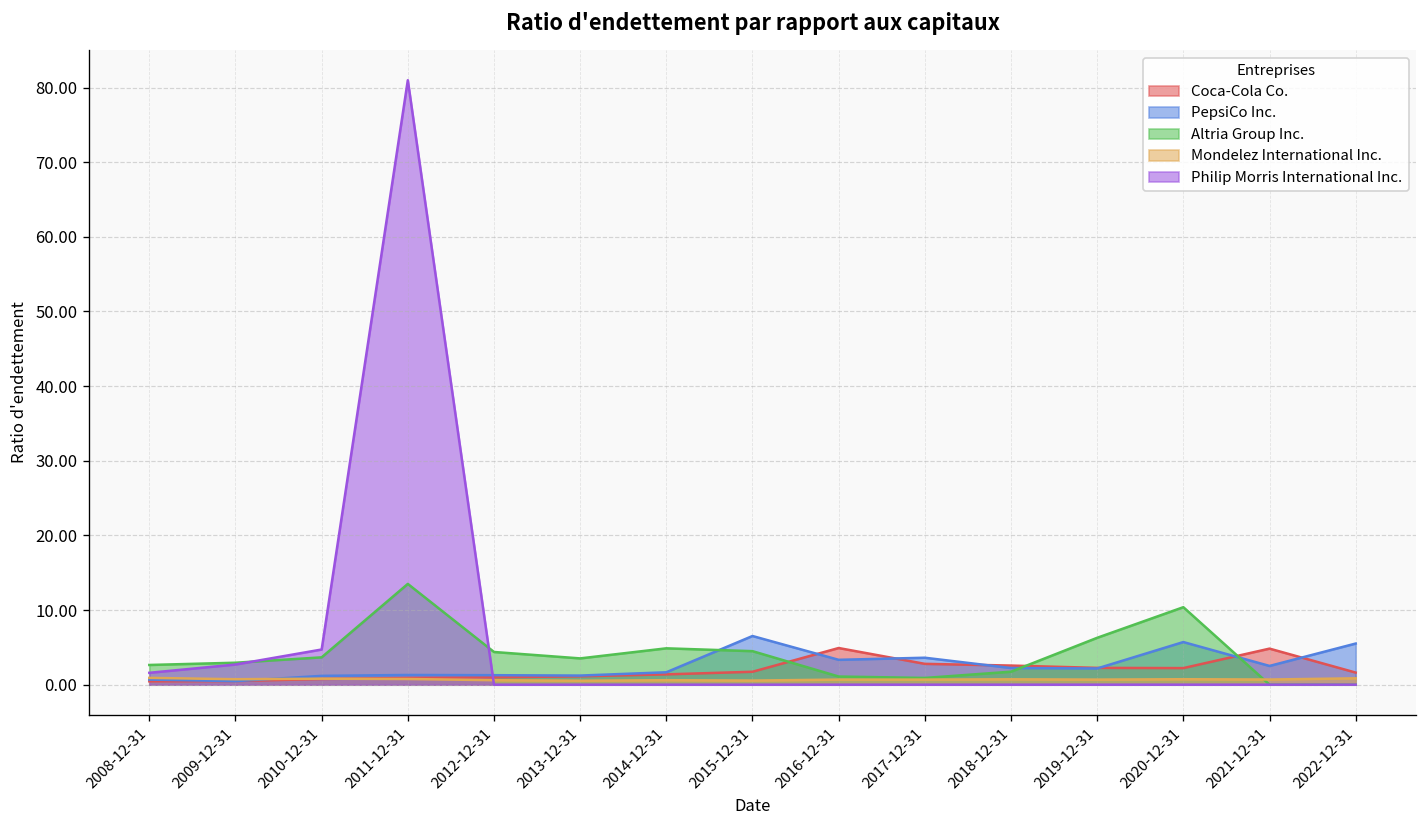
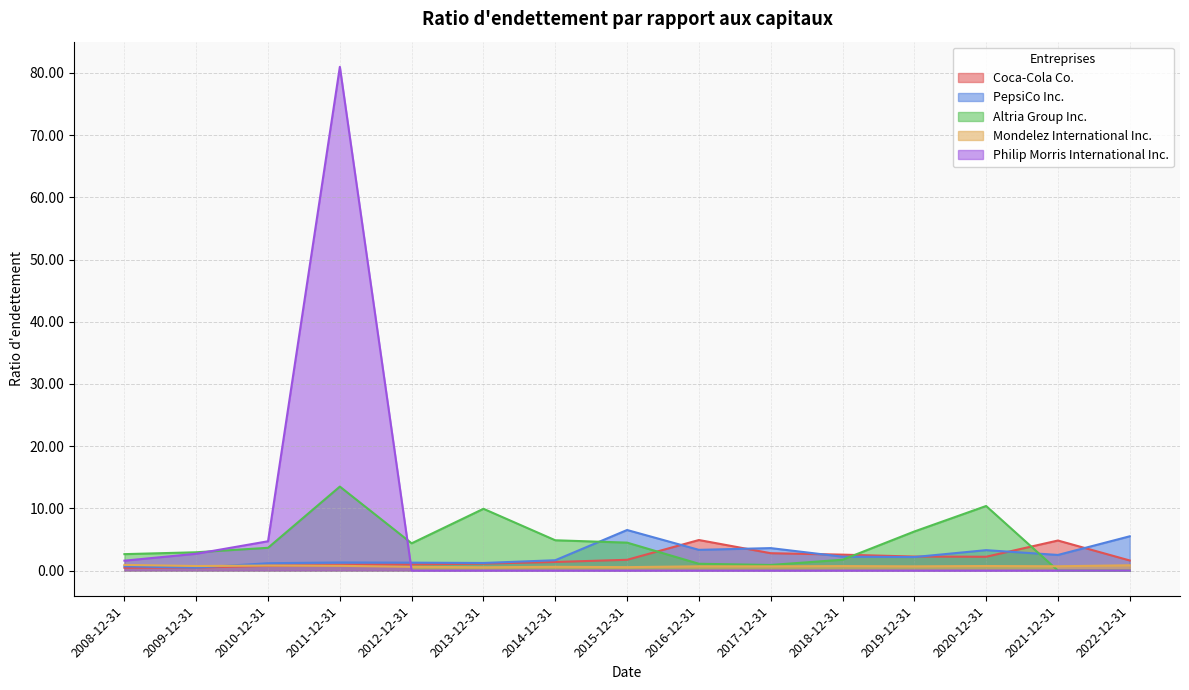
  {
    "Coca-Cola Co.": {
      "2015-12-31": 2,
      "2016-12-31": 5,
      "2017-12-31": 3,
      "2020-12-31": 2,
      "2021-12-31": 5,
      "2022-12-31": 2
    },
    "PepsiCo Inc.": {
      "2015-12-31": 7,
      "2016-12-31": 3,
      "2017-12-31": 4,
-     "2020-12-31": 6,
+     "2020-12-31": 3,
      "2021-12-31": 3,
      "2022-12-31": 6
    },
    "Altria Group Inc.": {
      "2008-12-31": 3,
      "2010-12-31": 4,
      "2011-12-31": 14,
      "2012-12-31": 4,
-     "2013-12-31": 4,
+     "2013-12-31": 10,
      "2014-12-31": 5,
      "2015-12-31": 4,
      "2018-12-31": 2,
      "2019-12-31": 6,
      "2020-12-31": 10
    },
    "Mondelez International Inc.": {
      "2013-12-31": 1,
      "2014-12-31": 1,
      "2015-12-31": 1,
      "2018-12-31": 1,
      "2019-12-31": 1,
      "2020-12-31": 1,
      "2021-12-31": 1,
      "2022-12-31": 1
    },
    "Philip Morris International Inc.": {
      "2008-12-31": 2,
      "2010-12-31": 5,
      "2011-12-31": 81,
      "2012-12-31": 0,
      "2013-12-31": 0,
      "2014-12-31": 0,
      "2015-12-31": 0,
      "2016-12-31": 0,
      "2017-12-31": 0,
      "2018-12-31": 0,
      "2019-12-31": 0,
      "2020-12-31": 0
    }
  }
